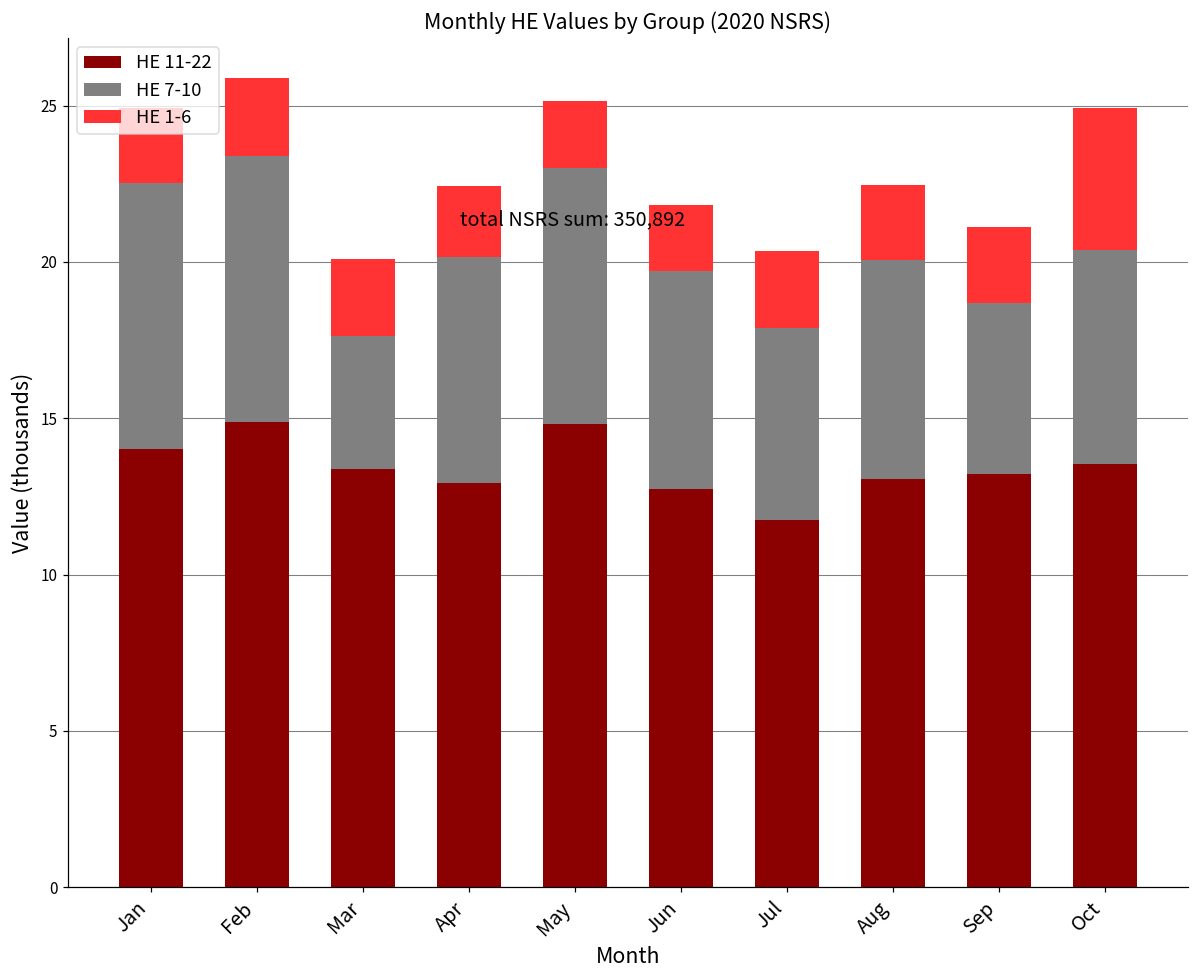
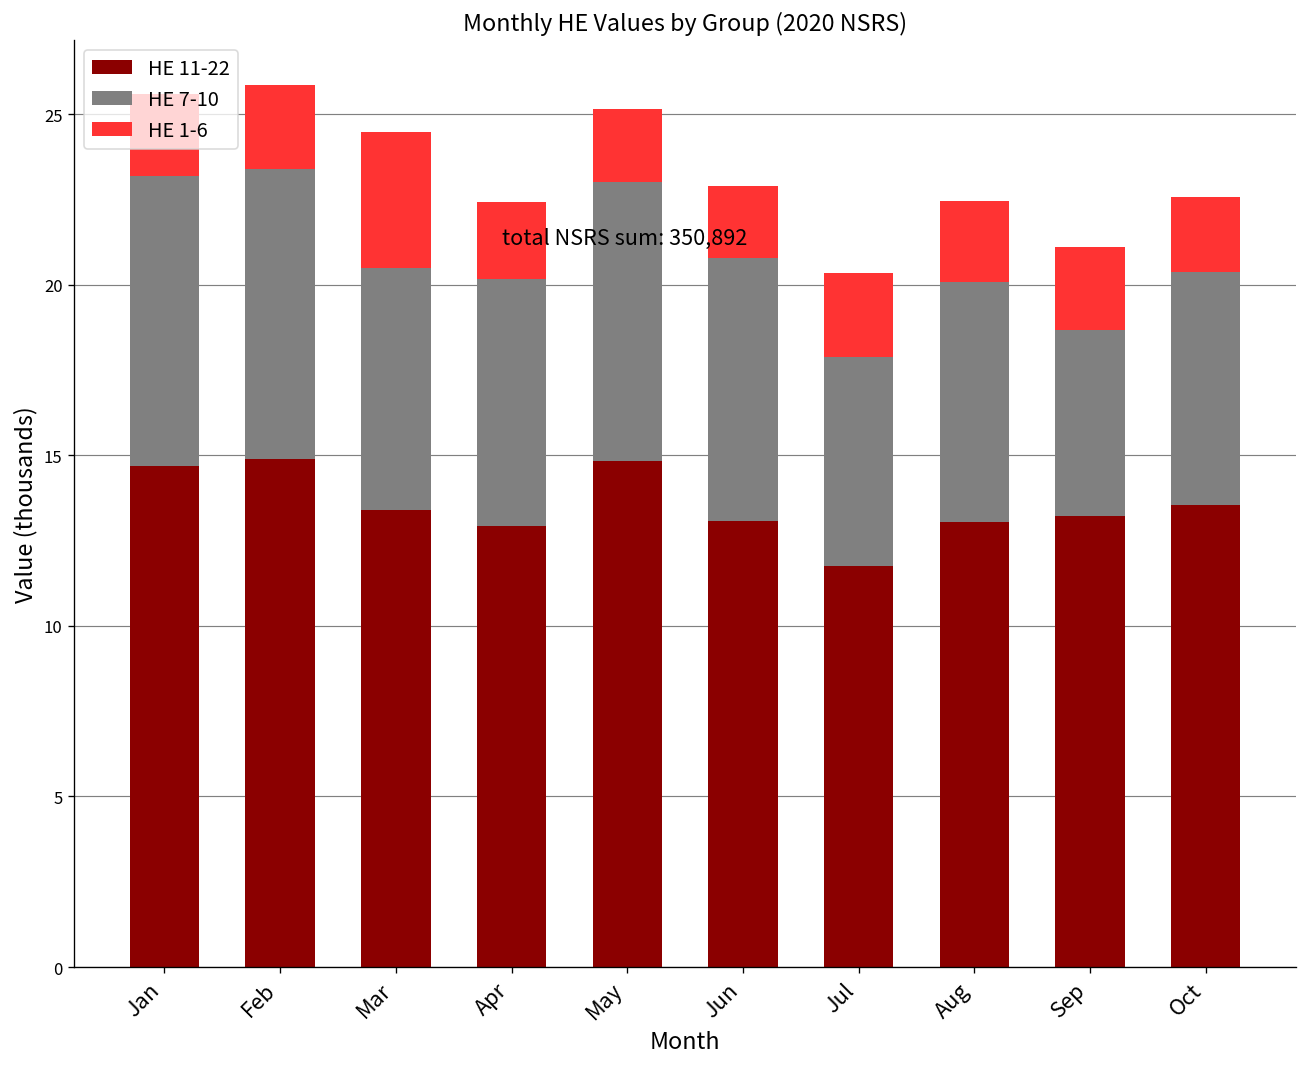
  {
    "HE 11-22": {
-     "Jan": 14.0,
+     "Jan": 14.7,
      "Feb": 14.9,
      "Mar": 13.4,
      "Apr": 12.9,
      "May": 14.8,
-     "Jun": 12.8,
+     "Jun": 13.1,
      "Jul": 11.7,
      "Aug": 13.0,
      "Sep": 13.2,
      "Oct": 13.5
    },
    "HE 7-10": {
      "Jan": 8.5,
      "Feb": 8.5,
-     "Mar": 4.3,
+     "Mar": 7.1,
      "Apr": 7.2,
-     "Jun": 7.0,
+     "Jun": 7.7,
      "Jul": 6.1,
      "Aug": 7.0,
      "Sep": 5.4,
      "Oct": 6.8
    },
    "HE 1-6": {
      "Feb": 2.5,
-     "Mar": 2.4,
+     "Mar": 4.0,
      "Apr": 2.3,
      "May": 2.1,
      "Jun": 2.1,
      "Jul": 2.5,
      "Aug": 2.4,
      "Sep": 2.4,
-     "Oct": 4.5
+     "Oct": 2.2
    }
  }
